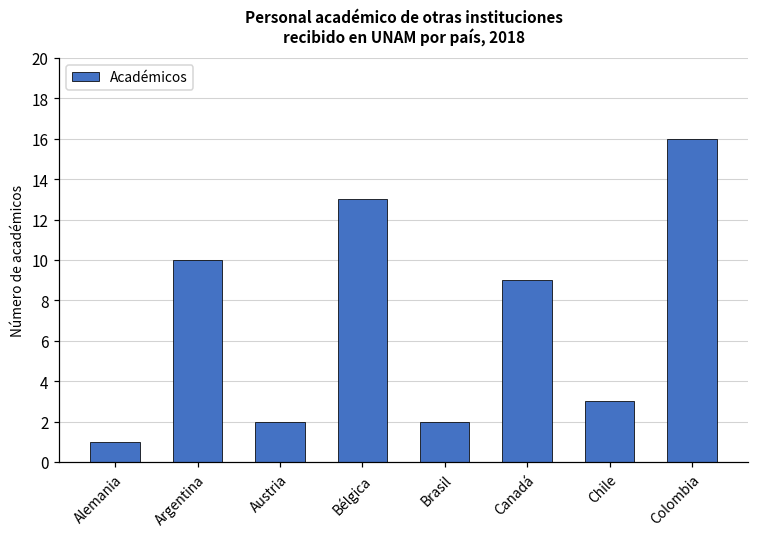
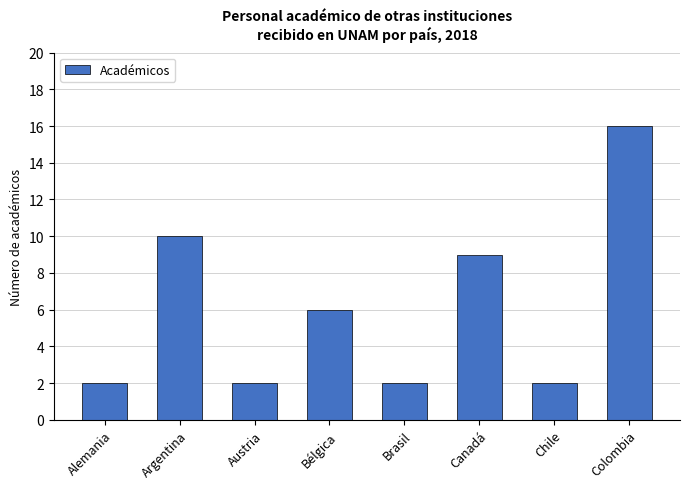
  {
-   "Alemania": 1,
+   "Alemania": 2,
    "Argentina": 10,
    "Austria": 2,
-   "Bélgica": 13,
+   "Bélgica": 6,
    "Brasil": 2,
    "Canadá": 9,
-   "Chile": 3,
+   "Chile": 2,
    "Colombia": 16
  }
